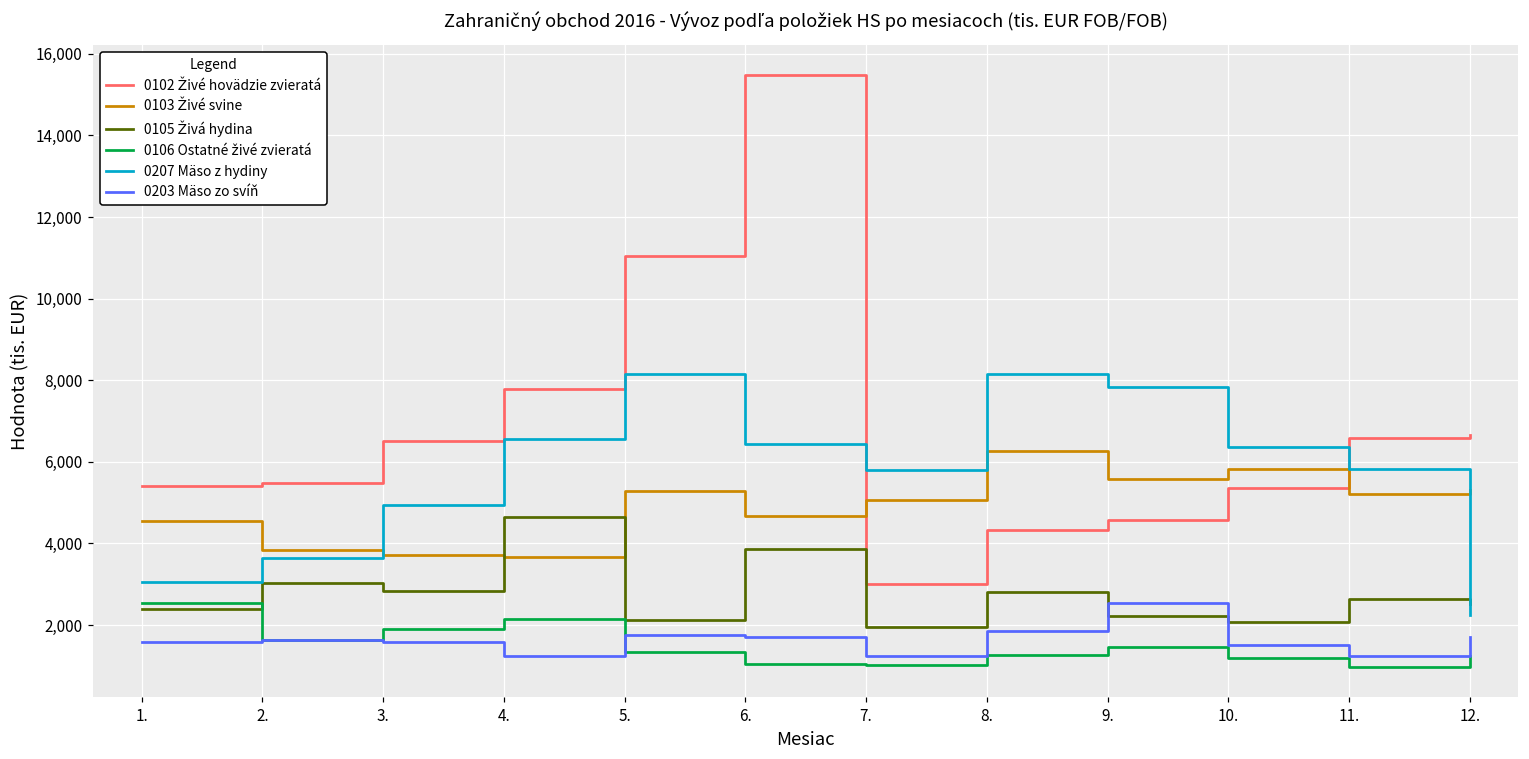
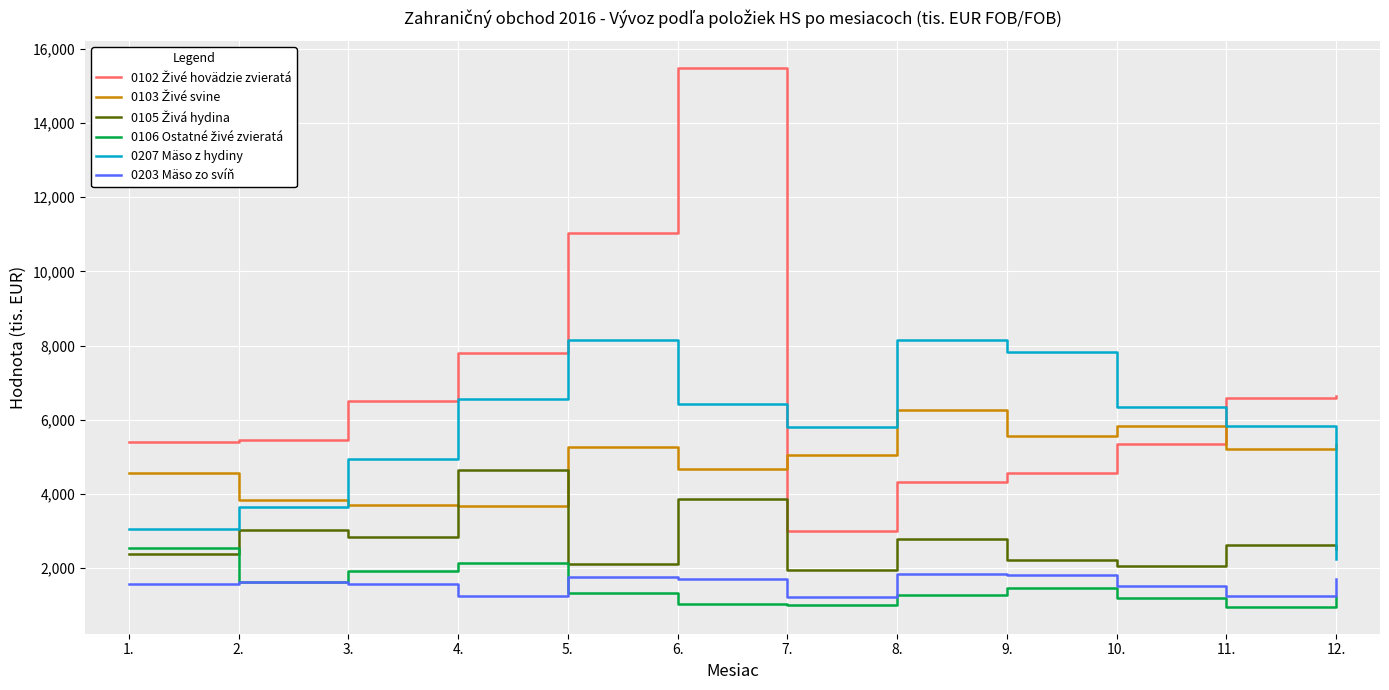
  {
    "0102 Živé hovädzie zvieratá": {
      "1.": "5,400",
      "2.": "5,500",
      "3.": "6,500",
      "4.": "7,800",
      "5.": "11,000",
      "6.": "15,500",
      "7.": "3,000",
      "8.": "4,300",
      "9.": "4,600",
      "10.": "5,400",
      "11.": "6,600",
      "12.": "6,700"
    },
    "0103 Živé svine": {
      "1.": "4,600",
      "2.": "3,800",
      "3.": "3,700",
      "4.": "3,700",
      "5.": "5,300",
      "6.": "4,700",
      "7.": "5,100",
      "8.": "6,300",
      "9.": "5,600",
      "10.": "5,800",
      "11.": "5,200",
      "12.": "5,300"
    },
    "0105 Živá hydina": {
      "1.": "2,400",
      "2.": "3,000",
      "3.": "2,800",
      "4.": "4,600",
      "5.": "2,100",
      "6.": "3,900",
      "7.": "1,900",
      "8.": "2,800",
      "9.": "2,200",
      "10.": "2,100",
      "11.": "2,600",
      "12.": "2,500"
    },
    "0106 Ostatné živé zvieratá": {
      "1.": "2,500",
      "3.": "1,900",
      "4.": "2,100",
      "5.": "1,300",
      "6.": "1,000",
      "7.": "1,000",
      "8.": "1,300",
      "9.": "1,500",
      "10.": "1,200",
      "11.": "1,000",
      "12.": "1,200"
    },
    "0207 Mäso z hydiny": {
      "1.": "3,100",
      "2.": "3,600",
      "3.": "4,900",
      "4.": "6,600",
      "5.": "8,100",
      "6.": "6,400",
      "7.": "5,800",
      "8.": "8,200",
      "9.": "7,800",
      "10.": "6,400",
      "11.": "5,800",
      "12.": "2,300"
    },
    "0203 Mäso zo svíň": {
      "1.": "1,600",
      "3.": "1,600",
      "4.": "1,200",
      "5.": "1,800",
      "6.": "1,700",
      "7.": "1,200",
      "8.": "1,800",
-     "9.": "2,500",
+     "9.": "1,800",
      "10.": "1,500",
      "11.": "1,200",
      "12.": "1,700"
    }
  }
